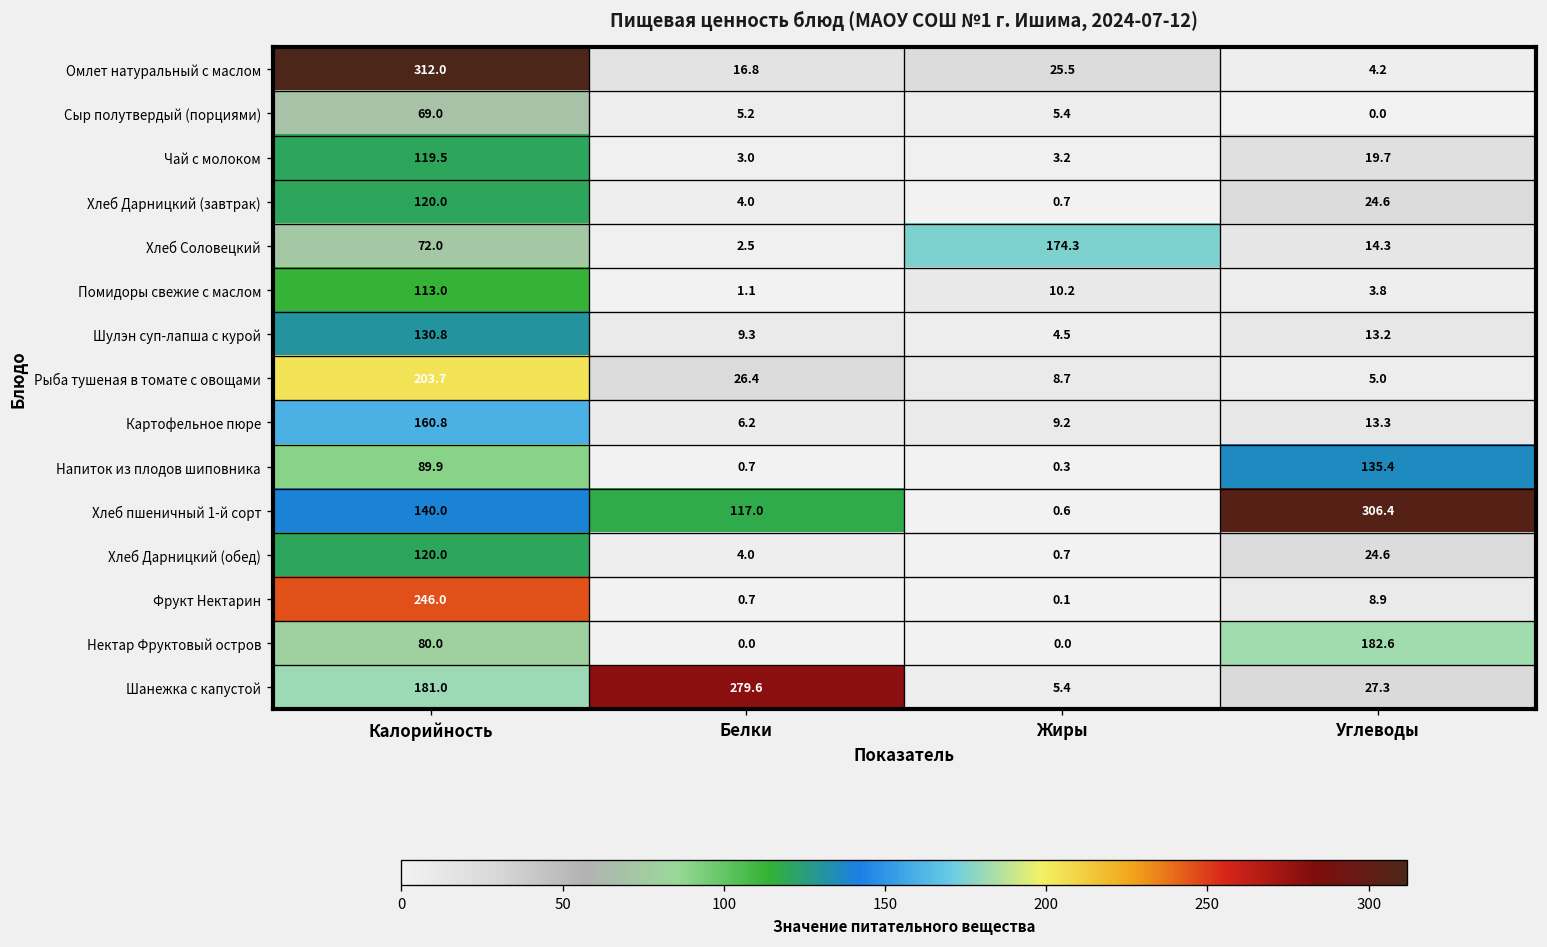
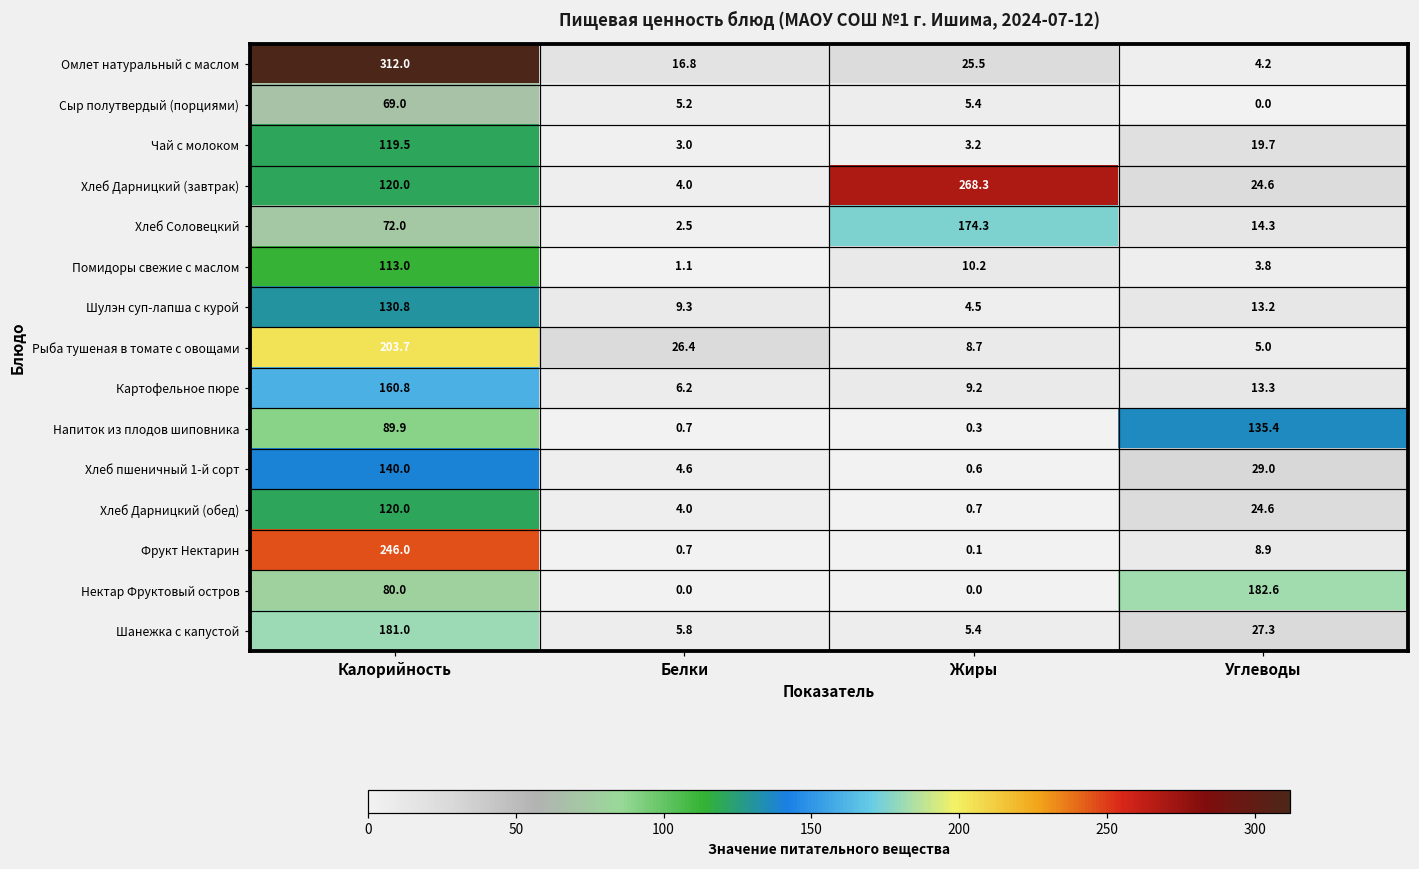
  {
    "Омлет натуральный с маслом": {
      "Калорийность": 312.0,
      "Белки": 16.8,
      "Жиры": 25.5,
      "Углеводы": 4.2
    },
    "Сыр полутвердый (порциями)": {
      "Калорийность": 69.0,
      "Белки": 5.2,
      "Жиры": 5.4,
      "Углеводы": 0.0
    },
    "Чай с молоком": {
      "Калорийность": 119.5,
      "Белки": 3.0,
      "Жиры": 3.2,
      "Углеводы": 19.7
    },
    "Хлеб Дарницкий (завтрак)": {
      "Калорийность": 120.0,
      "Белки": 4.0,
-     "Жиры": 0.7,
+     "Жиры": 268.3,
      "Углеводы": 24.6
    },
    "Хлеб Соловецкий": {
      "Калорийность": 72.0,
      "Белки": 2.5,
      "Жиры": 174.3,
      "Углеводы": 14.3
    },
    "Помидоры свежие с маслом": {
      "Калорийность": 113.0,
      "Белки": 1.1,
      "Жиры": 10.2,
      "Углеводы": 3.8
    },
    "Шулэн суп-лапша с курой": {
      "Калорийность": 130.8,
      "Белки": 9.3,
      "Жиры": 4.5,
      "Углеводы": 13.2
    },
    "Рыба тушеная в томате с овощами": {
      "Калорийность": 203.7,
      "Белки": 26.4,
      "Жиры": 8.7,
      "Углеводы": 5.0
    },
    "Картофельное пюре": {
      "Калорийность": 160.8,
      "Белки": 6.2,
      "Жиры": 9.2,
      "Углеводы": 13.3
    },
    "Напиток из плодов шиповника": {
      "Калорийность": 89.9,
      "Белки": 0.7,
      "Жиры": 0.3,
      "Углеводы": 135.4
    },
    "Хлеб пшеничный 1-й сорт": {
      "Калорийность": 140.0,
-     "Белки": 117.0,
+     "Белки": 4.6,
      "Жиры": 0.6,
-     "Углеводы": 306.4
+     "Углеводы": 29.0
    },
    "Хлеб Дарницкий (обед)": {
      "Калорийность": 120.0,
      "Белки": 4.0,
      "Жиры": 0.7,
      "Углеводы": 24.6
    },
    "Фрукт Нектарин": {
      "Калорийность": 246.0,
      "Белки": 0.7,
      "Жиры": 0.1,
      "Углеводы": 8.9
    },
    "Нектар Фруктовый остров": {
      "Калорийность": 80.0,
      "Белки": 0.0,
      "Жиры": 0.0,
      "Углеводы": 182.6
    },
    "Шанежка с капустой": {
      "Калорийность": 181.0,
-     "Белки": 279.6,
+     "Белки": 5.8,
      "Жиры": 5.4,
      "Углеводы": 27.3
    }
  }
